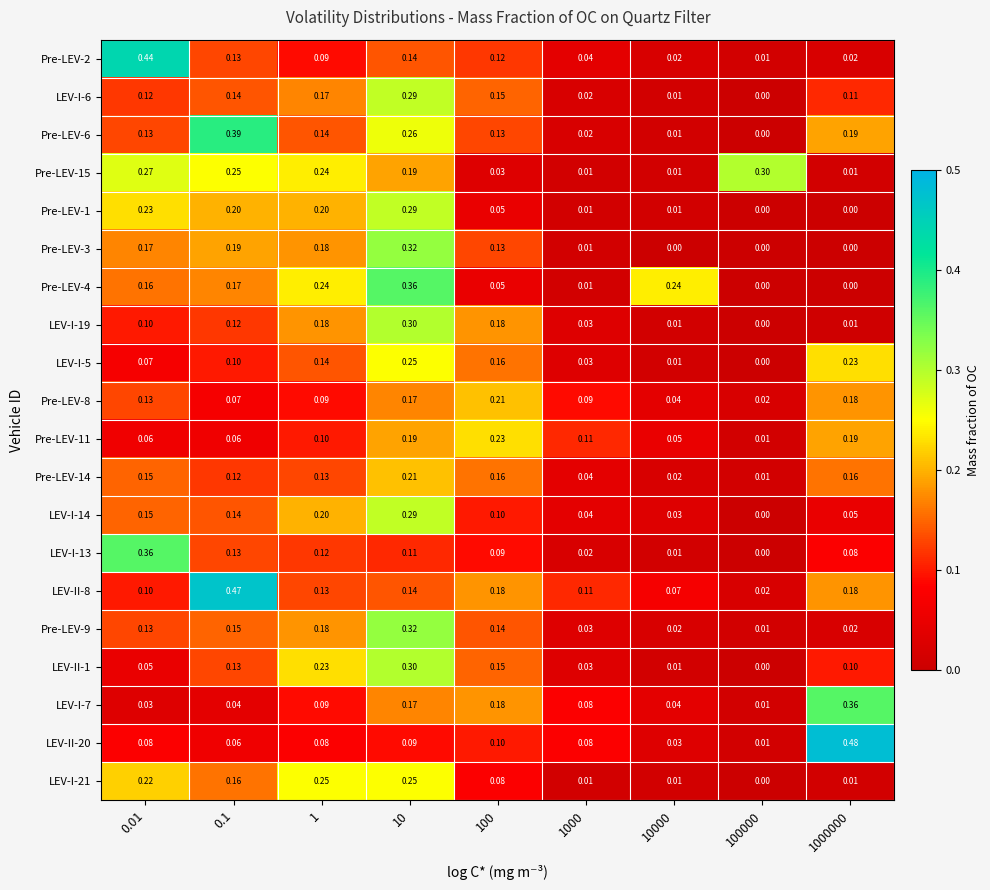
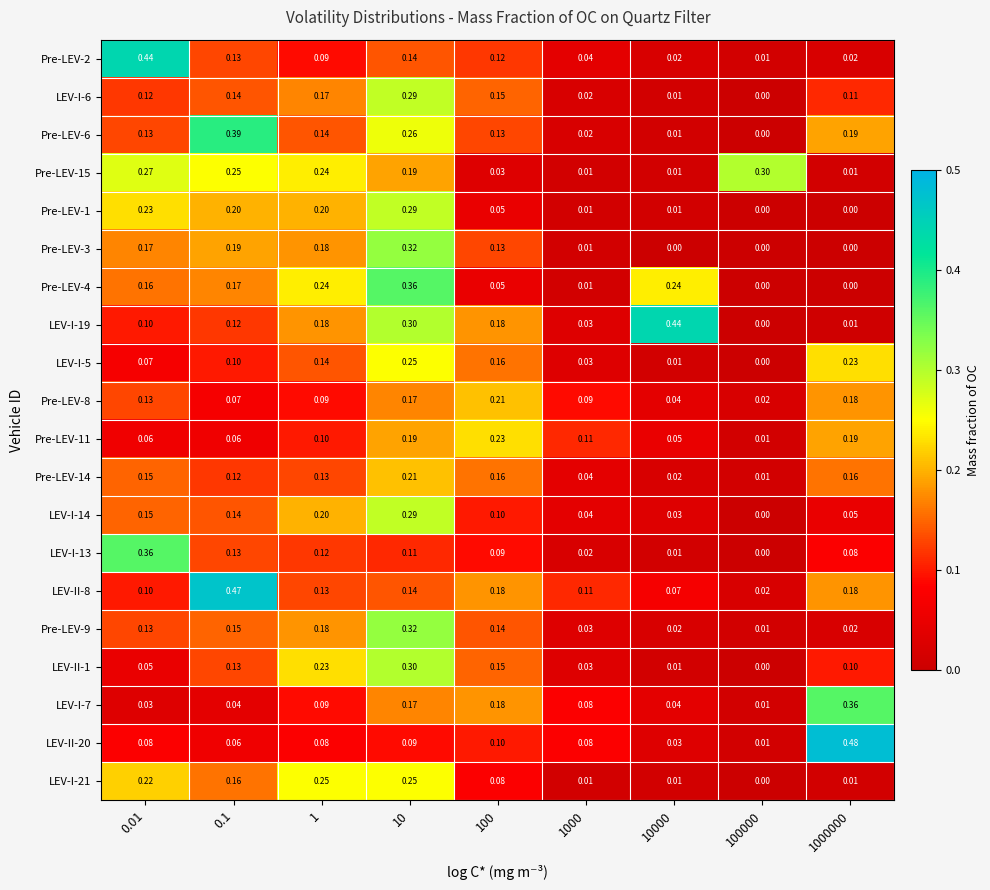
  {
    "Pre-LEV-2": {
      "0.01": 0.44,
      "0.1": 0.13,
      "1": 0.09,
      "10": 0.14,
      "100": 0.12,
      "1000": 0.04,
      "10000": 0.02,
      "100000": 0.01,
      "1000000": 0.02
    },
    "LEV-I-6": {
      "0.01": 0.12,
      "0.1": 0.14,
      "1": 0.17,
      "10": 0.29,
      "100": 0.15,
      "1000": 0.02,
      "10000": 0.01,
      "100000": 0.00,
      "1000000": 0.11
    },
    "Pre-LEV-6": {
      "0.01": 0.13,
      "0.1": 0.39,
      "1": 0.14,
      "10": 0.26,
      "100": 0.13,
      "1000": 0.02,
      "10000": 0.01,
      "100000": 0.00,
      "1000000": 0.19
    },
    "Pre-LEV-15": {
      "0.01": 0.27,
      "0.1": 0.25,
      "1": 0.24,
      "10": 0.19,
      "100": 0.03,
      "1000": 0.01,
      "10000": 0.01,
      "100000": 0.30,
      "1000000": 0.01
    },
    "Pre-LEV-1": {
      "0.01": 0.23,
      "0.1": 0.20,
      "1": 0.20,
      "10": 0.29,
      "100": 0.05,
      "1000": 0.01,
      "10000": 0.01,
      "100000": 0.00,
      "1000000": 0.00
    },
    "Pre-LEV-3": {
      "0.01": 0.17,
      "0.1": 0.19,
      "1": 0.18,
      "10": 0.32,
      "100": 0.13,
      "1000": 0.01,
      "10000": 0.00,
      "100000": 0.00,
      "1000000": 0.00
    },
    "Pre-LEV-4": {
      "0.01": 0.16,
      "0.1": 0.17,
      "1": 0.24,
      "10": 0.36,
      "100": 0.05,
      "1000": 0.01,
      "10000": 0.24,
      "100000": 0.00,
      "1000000": 0.00
    },
    "LEV-I-19": {
      "0.01": 0.10,
      "0.1": 0.12,
      "1": 0.18,
      "10": 0.30,
      "100": 0.18,
      "1000": 0.03,
-     "10000": 0.01,
+     "10000": 0.44,
      "100000": 0.00,
      "1000000": 0.01
    },
    "LEV-I-5": {
      "0.01": 0.07,
      "0.1": 0.10,
      "1": 0.14,
      "10": 0.25,
      "100": 0.16,
      "1000": 0.03,
      "10000": 0.01,
      "100000": 0.00,
      "1000000": 0.23
    },
    "Pre-LEV-8": {
      "0.01": 0.13,
      "0.1": 0.07,
      "1": 0.09,
      "10": 0.17,
      "100": 0.21,
      "1000": 0.09,
      "10000": 0.04,
      "100000": 0.02,
      "1000000": 0.18
    },
    "Pre-LEV-11": {
      "0.01": 0.06,
      "0.1": 0.06,
      "1": 0.10,
      "10": 0.19,
      "100": 0.23,
      "1000": 0.11,
      "10000": 0.05,
      "100000": 0.01,
      "1000000": 0.19
    },
    "Pre-LEV-14": {
      "0.01": 0.15,
      "0.1": 0.12,
      "1": 0.13,
      "10": 0.21,
      "100": 0.16,
      "1000": 0.04,
      "10000": 0.02,
      "100000": 0.01,
      "1000000": 0.16
    },
    "LEV-I-14": {
      "0.01": 0.15,
      "0.1": 0.14,
      "1": 0.20,
      "10": 0.29,
      "100": 0.10,
      "1000": 0.04,
      "10000": 0.03,
      "100000": 0.00,
      "1000000": 0.05
    },
    "LEV-I-13": {
      "0.01": 0.36,
      "0.1": 0.13,
      "1": 0.12,
      "10": 0.11,
      "100": 0.09,
      "1000": 0.02,
      "10000": 0.01,
      "100000": 0.00,
      "1000000": 0.08
    },
    "LEV-II-8": {
      "0.01": 0.10,
      "0.1": 0.47,
      "1": 0.13,
      "10": 0.14,
      "100": 0.18,
      "1000": 0.11,
      "10000": 0.07,
      "100000": 0.02,
      "1000000": 0.18
    },
    "Pre-LEV-9": {
      "0.01": 0.13,
      "0.1": 0.15,
      "1": 0.18,
      "10": 0.32,
      "100": 0.14,
      "1000": 0.03,
      "10000": 0.02,
      "100000": 0.01,
      "1000000": 0.02
    },
    "LEV-II-1": {
      "0.01": 0.05,
      "0.1": 0.13,
      "1": 0.23,
      "10": 0.30,
      "100": 0.15,
      "1000": 0.03,
      "10000": 0.01,
      "100000": 0.00,
      "1000000": 0.10
    },
    "LEV-I-7": {
      "0.01": 0.03,
      "0.1": 0.04,
      "1": 0.09,
      "10": 0.17,
      "100": 0.18,
      "1000": 0.08,
      "10000": 0.04,
      "100000": 0.01,
      "1000000": 0.36
    },
    "LEV-II-20": {
      "0.01": 0.08,
      "0.1": 0.06,
      "1": 0.08,
      "10": 0.09,
      "100": 0.10,
      "1000": 0.08,
      "10000": 0.03,
      "100000": 0.01,
      "1000000": 0.48
    },
    "LEV-I-21": {
      "0.01": 0.22,
      "0.1": 0.16,
      "1": 0.25,
      "10": 0.25,
      "100": 0.08,
      "1000": 0.01,
      "10000": 0.01,
      "100000": 0.00,
      "1000000": 0.01
    }
  }
